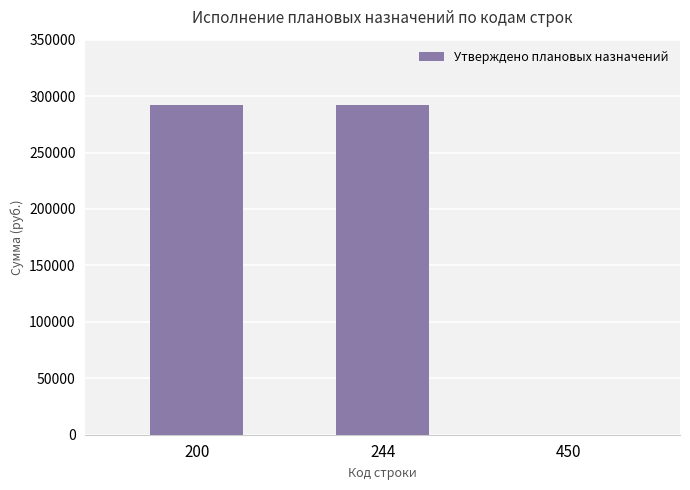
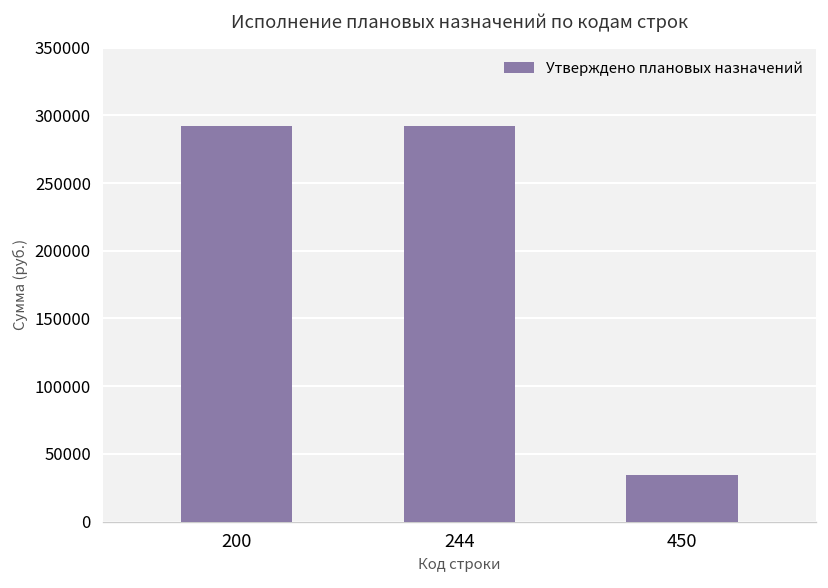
  {
    "200": 292000,
    "244": 292000,
-   "450": 0
+   "450": 34000
  }
